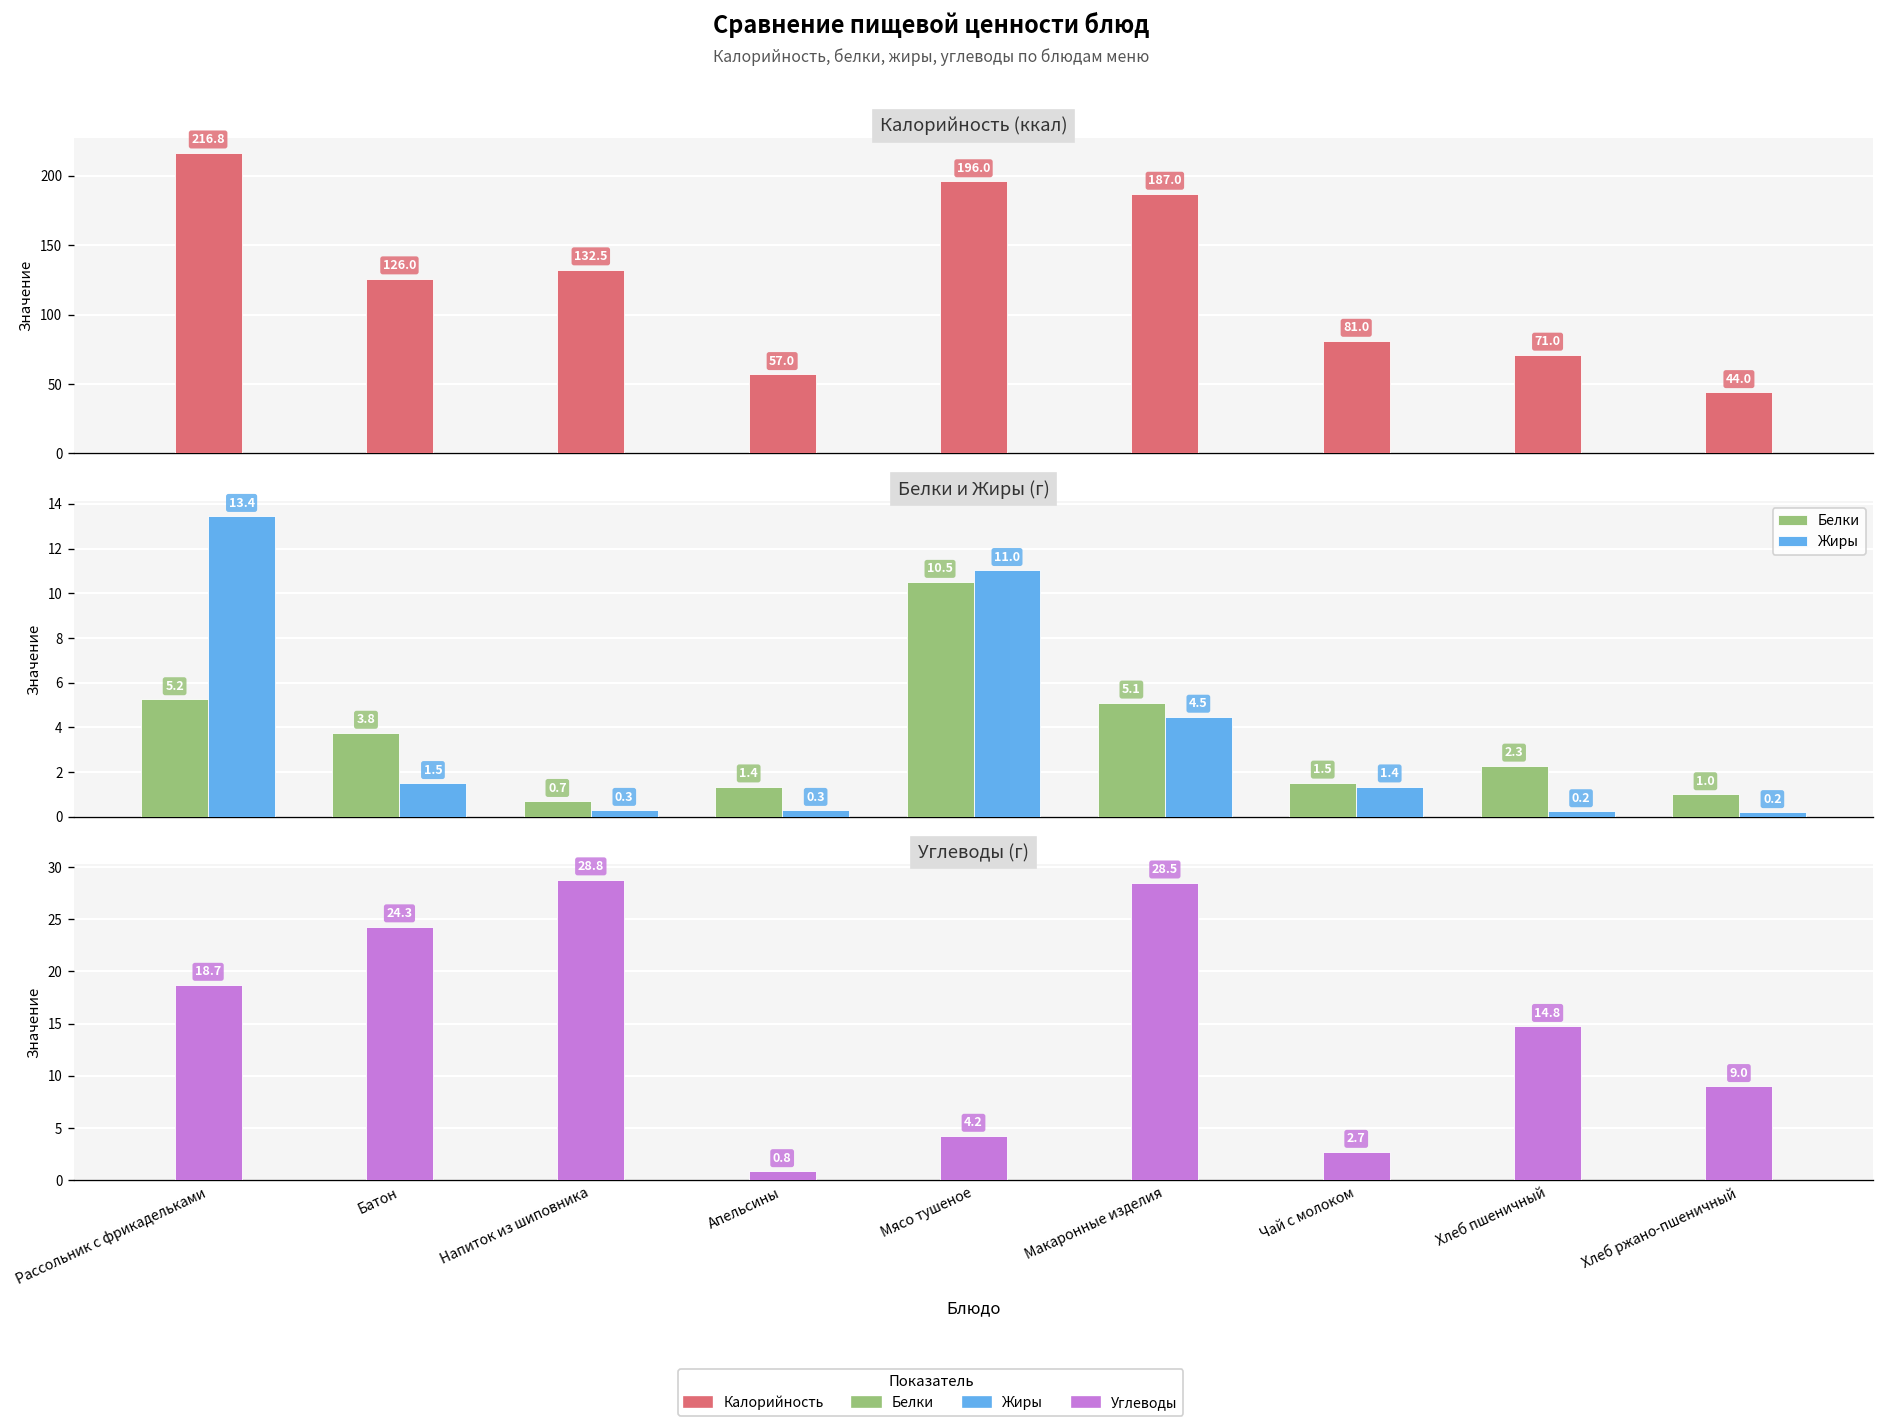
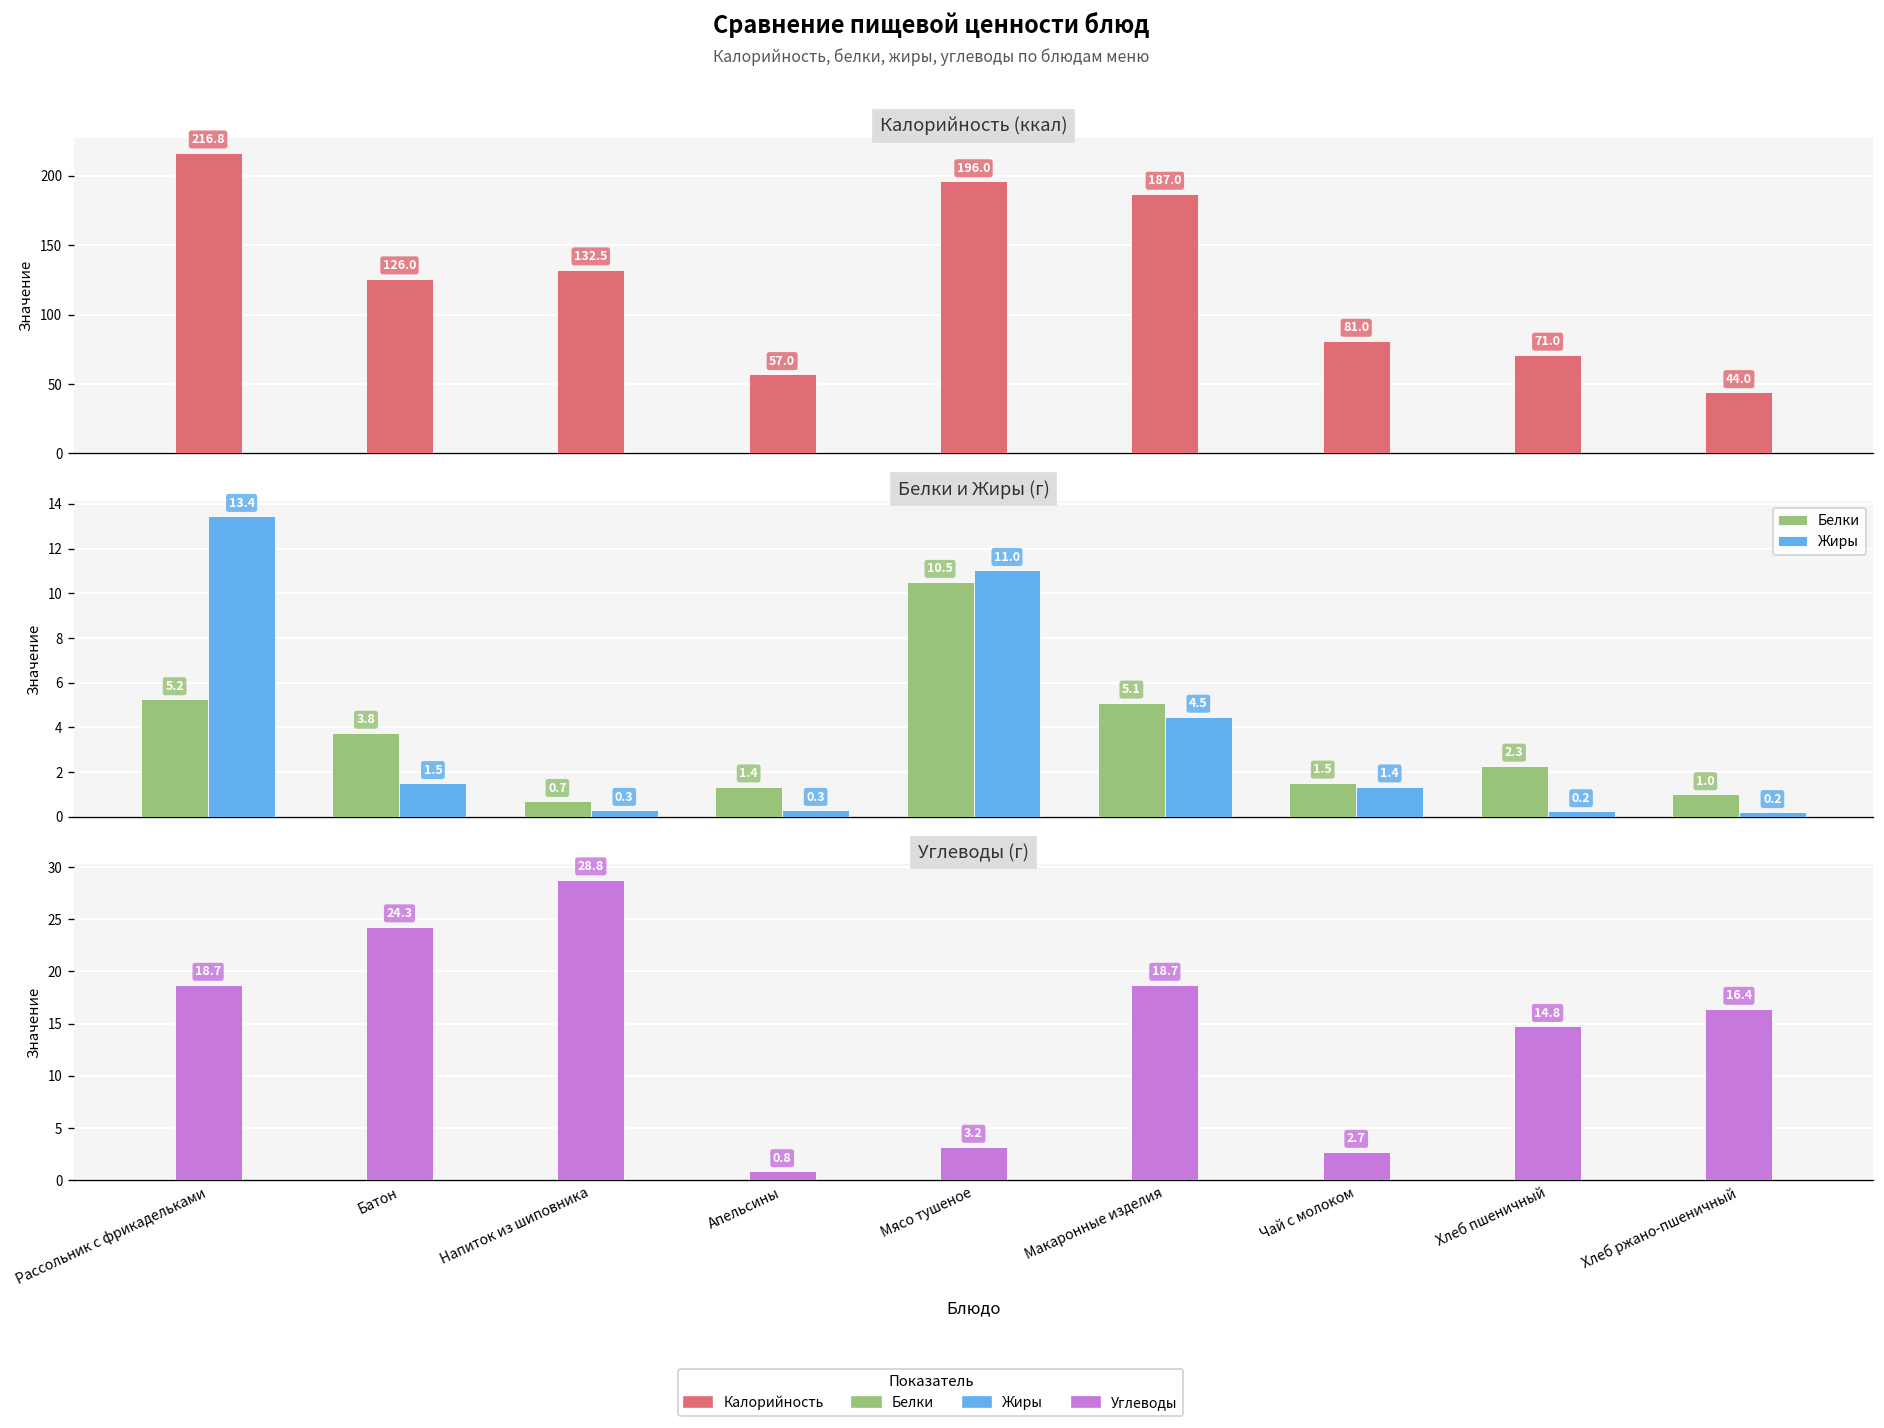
  {
    "Углеводы (г)": {
-     "Мясо тушеное": 4.2,
-     "Макаронные изделия": 28.5,
-     "Хлеб ржано-пшеничный": 9.0
+     "Мясо тушеное": 3.2,
+     "Макаронные изделия": 18.7,
+     "Хлеб ржано-пшеничный": 16.4
    }
  }
